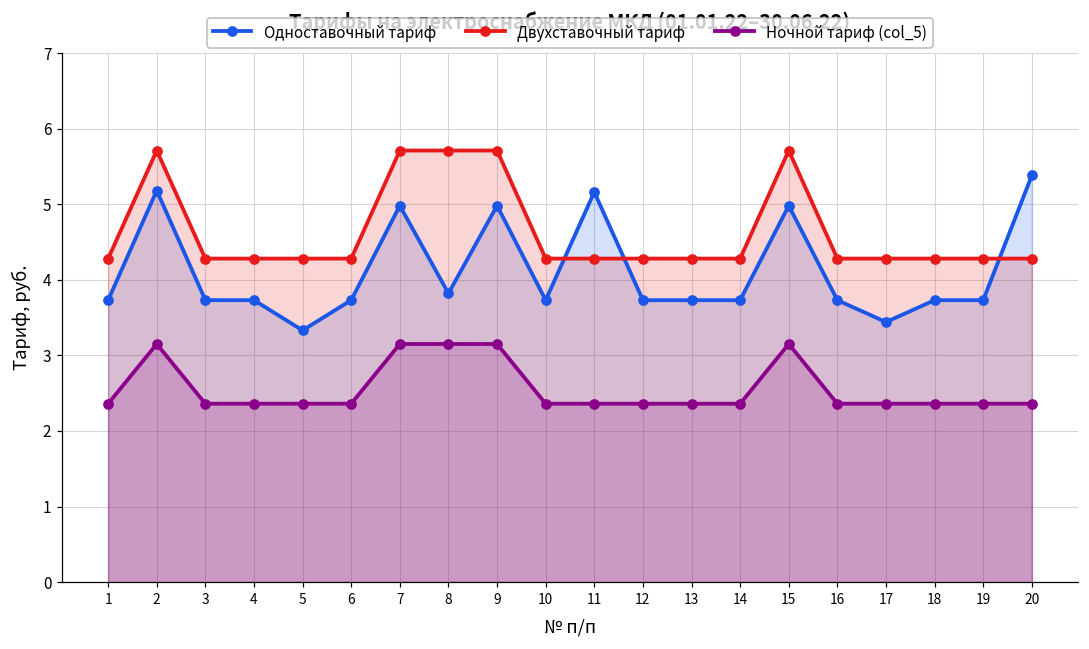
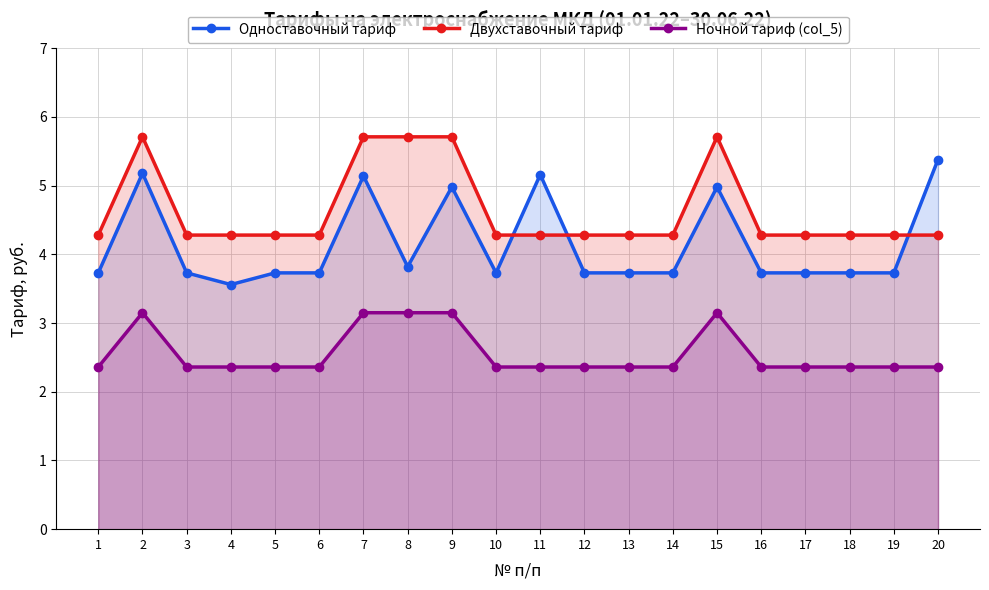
  {
    "Одноставочный тариф": {
      "1": 3.7,
      "2": 5.2,
      "3": 3.7,
-     "4": 3.7,
-     "5": 3.3,
+     "4": 3.6,
+     "5": 3.7,
      "6": 3.7,
-     "7": 5.0,
+     "7": 5.1,
      "8": 3.8,
      "9": 5.0,
      "10": 3.7,
      "11": 5.2,
      "12": 3.7,
      "13": 3.7,
      "14": 3.7,
      "15": 5.0,
      "16": 3.7,
-     "17": 3.4,
+     "17": 3.7,
      "18": 3.7,
      "19": 3.7,
      "20": 5.4
    },
    "Двухставочный тариф": {
      "1": 4.3,
      "2": 5.7,
      "3": 4.3,
      "4": 4.3,
      "5": 4.3,
      "6": 4.3,
      "7": 5.7,
      "8": 5.7,
      "9": 5.7,
      "10": 4.3,
      "11": 4.3,
      "12": 4.3,
      "13": 4.3,
      "14": 4.3,
      "15": 5.7,
      "16": 4.3,
      "17": 4.3,
      "18": 4.3,
      "19": 4.3,
      "20": 4.3
    },
    "Ночной тариф (col_5)": {
      "1": 2.4,
      "2": 3.2,
      "3": 2.4,
      "4": 2.4,
      "5": 2.4,
      "6": 2.4,
      "7": 3.2,
      "8": 3.2,
      "9": 3.2,
      "10": 2.4,
      "11": 2.4,
      "12": 2.4,
      "13": 2.4,
      "14": 2.4,
      "15": 3.2,
      "16": 2.4,
      "17": 2.4,
      "18": 2.4,
      "19": 2.4,
      "20": 2.4
    }
  }
